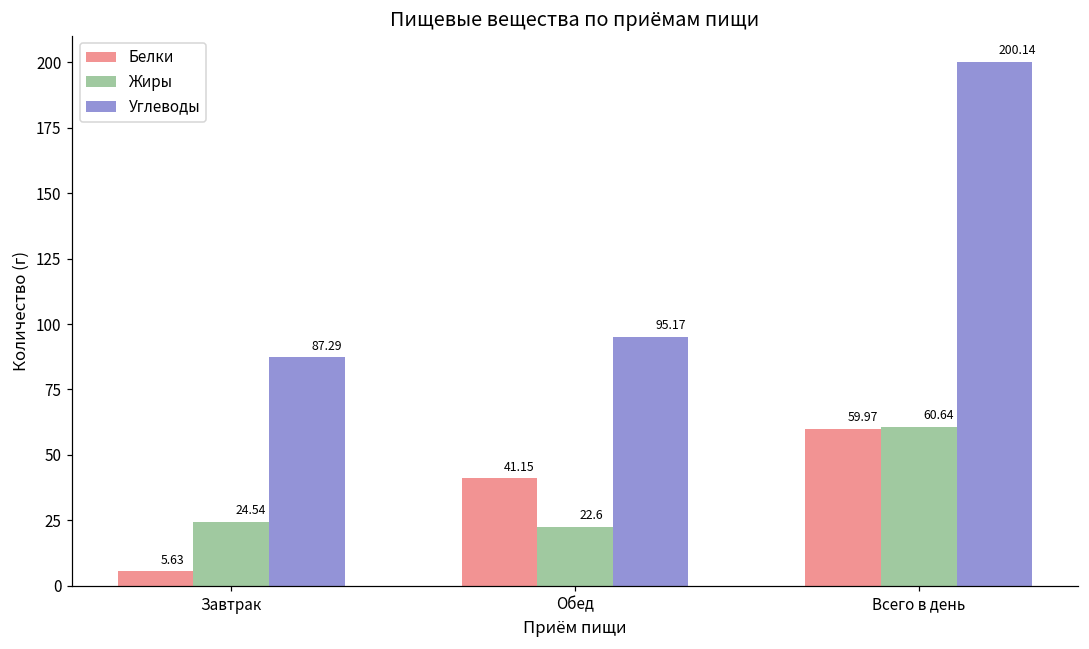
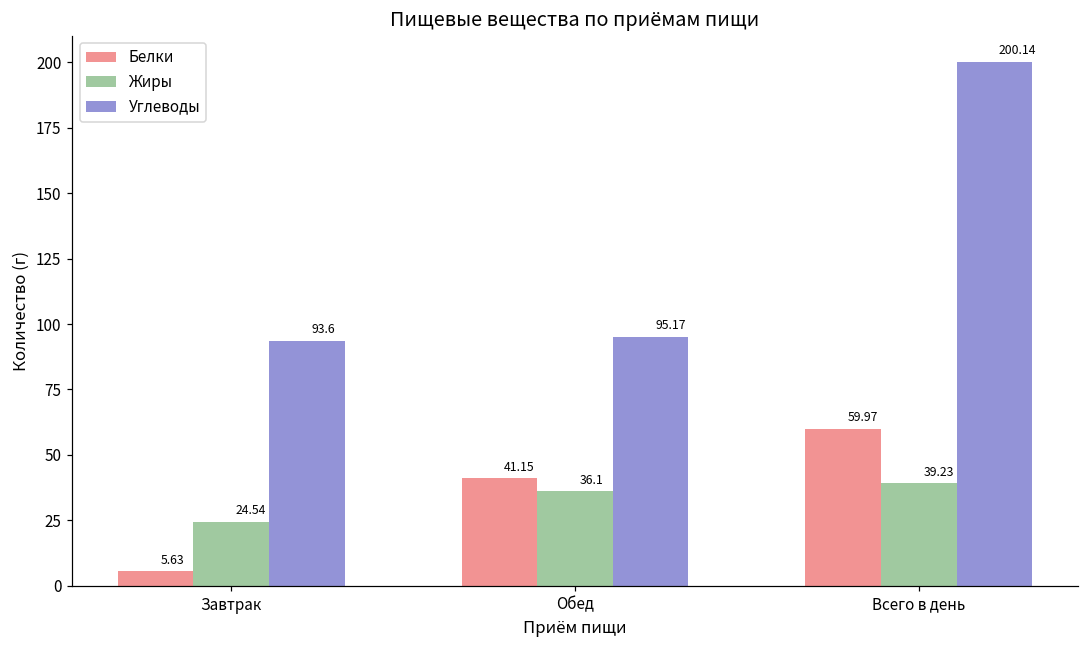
  {
    "Белки": {
      "Завтрак": 5.63,
      "Обед": 41.15,
      "Всего в день": 59.97
    },
    "Жиры": {
      "Завтрак": 24.54,
-     "Обед": 22.6,
-     "Всего в день": 60.64
+     "Обед": 36.1,
+     "Всего в день": 39.23
    },
    "Углеводы": {
-     "Завтрак": 87.29,
+     "Завтрак": 93.6,
      "Обед": 95.17,
      "Всего в день": 200.14
    }
  }
